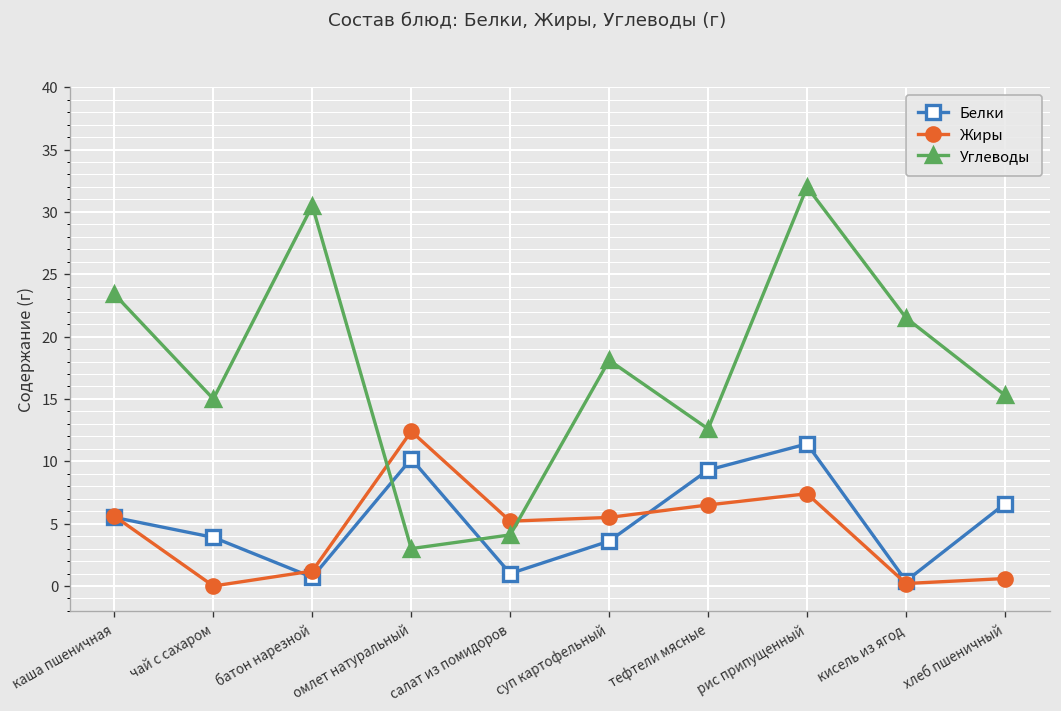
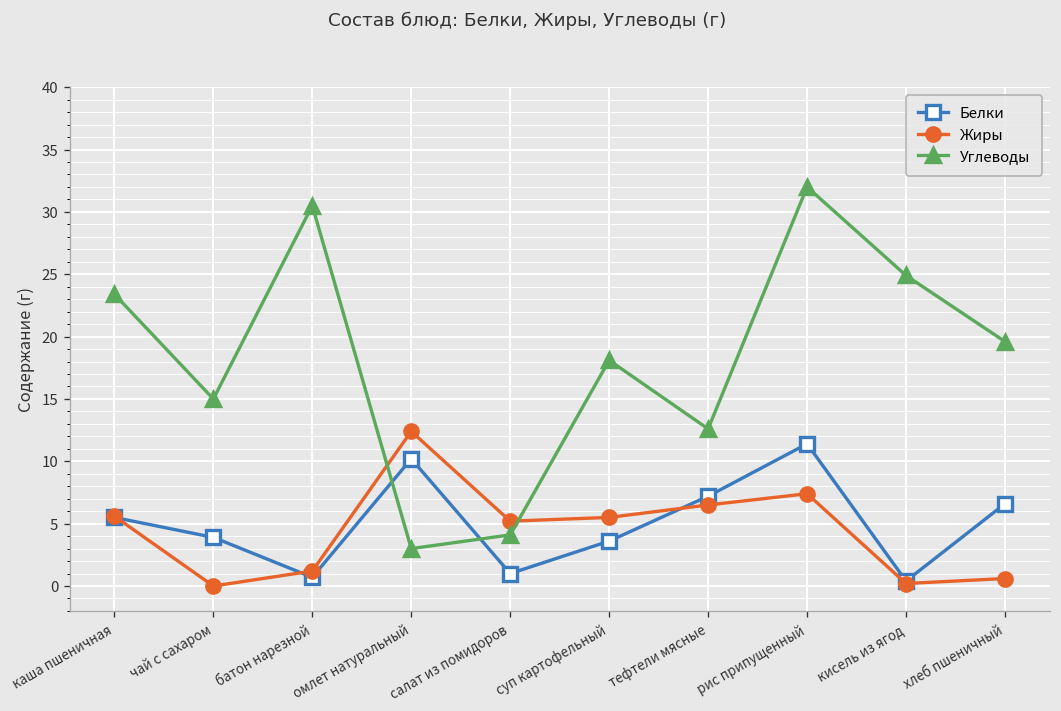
  {
    "Белки": {
      "чай с сахаром": 3.9,
      "батон нарезной": 0.7,
      "омлет натуральный": 10.2,
      "салат из помидоров": 1.0,
      "суп картофельный": 3.6,
-     "тефтели мясные": 9.3,
+     "тефтели мясные": 7.2,
      "рис припущенный": 11.4,
      "хлеб пшеничный": 6.6
    },
    "Жиры": {
      "чай с сахаром": 0.0,
      "батон нарезной": 1.2,
      "омлет натуральный": 12.4,
      "салат из помидоров": 5.2,
      "суп картофельный": 5.5,
      "тефтели мясные": 6.5,
      "рис припущенный": 7.4,
      "хлеб пшеничный": 0.6
    },
    "Углеводы": {
      "каша пшеничная": 23.4,
      "чай с сахаром": 15.0,
      "батон нарезной": 30.5,
      "омлет натуральный": 3.0,
      "салат из помидоров": 4.1,
      "суп картофельный": 18.1,
      "тефтели мясные": 12.6,
      "рис припущенный": 32.0,
-     "кисель из ягод": 21.5,
-     "хлеб пшеничный": 15.3
+     "кисель из ягод": 24.9,
+     "хлеб пшеничный": 19.6
    }
  }
